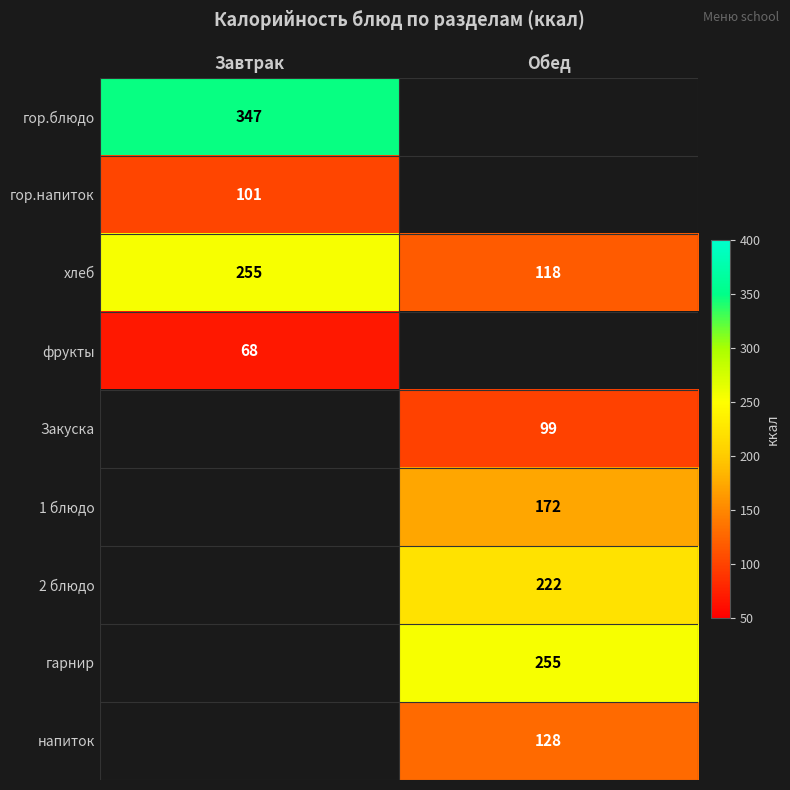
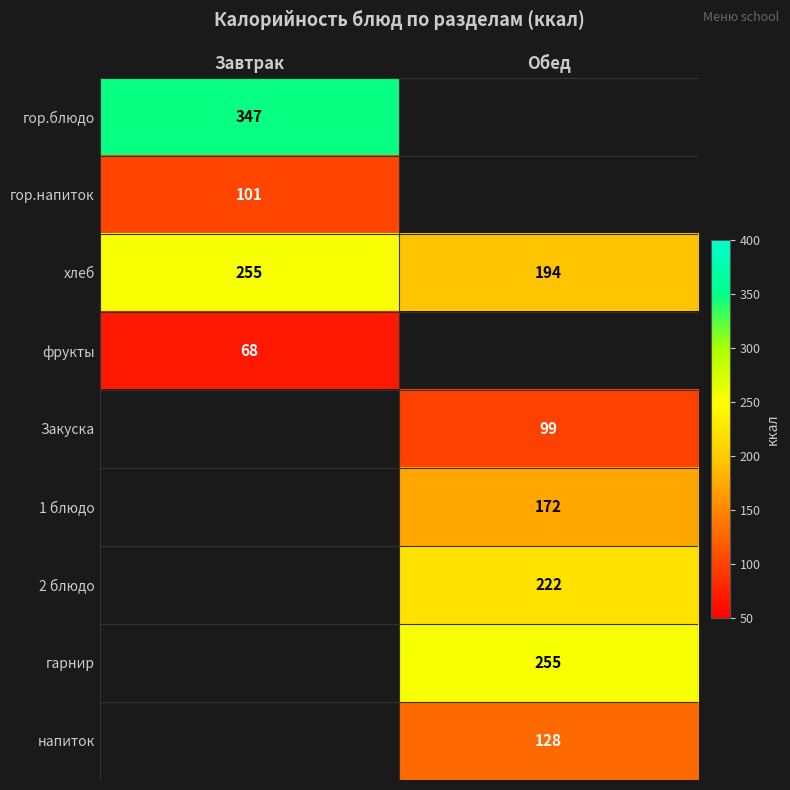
  {
    "гор.блюдо": {
      "Завтрак": 347
    },
    "гор.напиток": {
      "Завтрак": 101
    },
    "хлеб": {
      "Завтрак": 255,
-     "Обед": 118
+     "Обед": 194
    },
    "фрукты": {
      "Завтрак": 68
    },
    "Закуска": {
      "Обед": 99
    },
    "1 блюдо": {
      "Обед": 172
    },
    "2 блюдо": {
      "Обед": 222
    },
    "гарнир": {
      "Обед": 255
    },
    "напиток": {
      "Обед": 128
    }
  }
